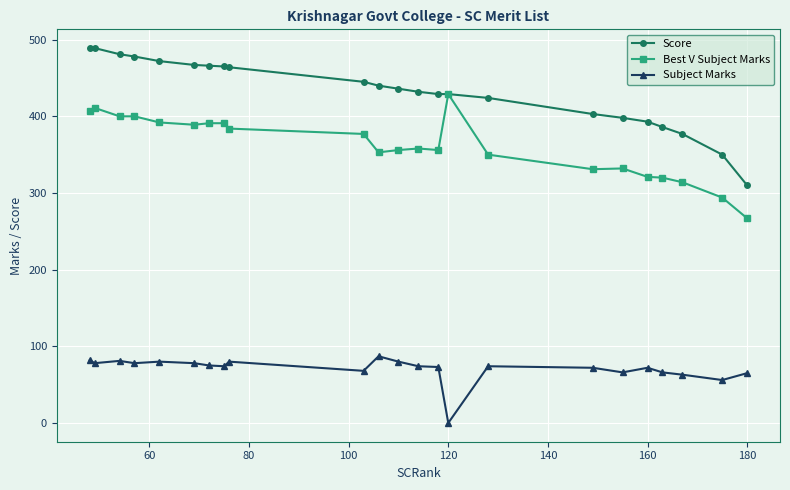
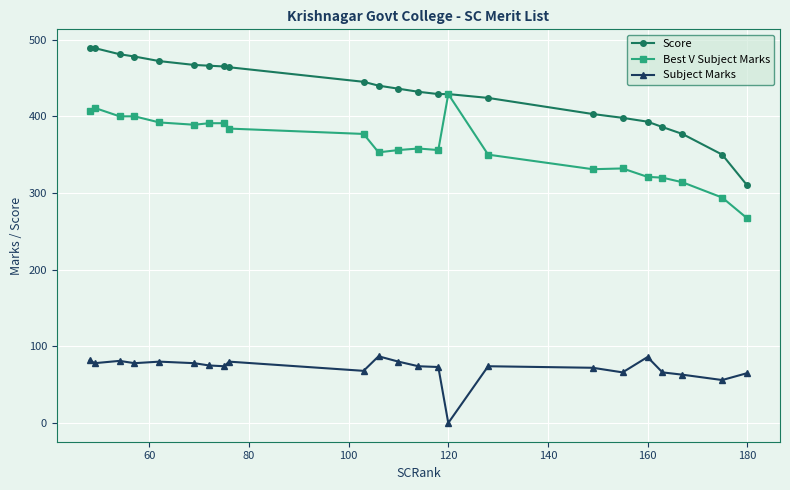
  {
    "Subject Marks": {
      "120": 0,
-     "160": 70,
+     "160": 90,
      "180": 70
    }
  }
